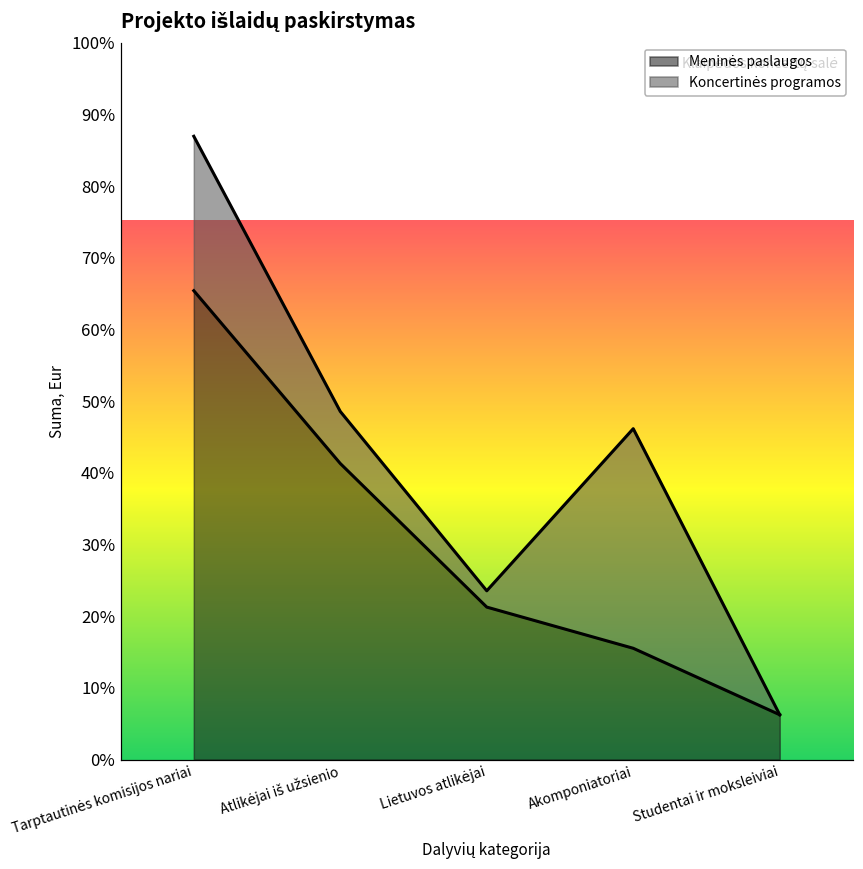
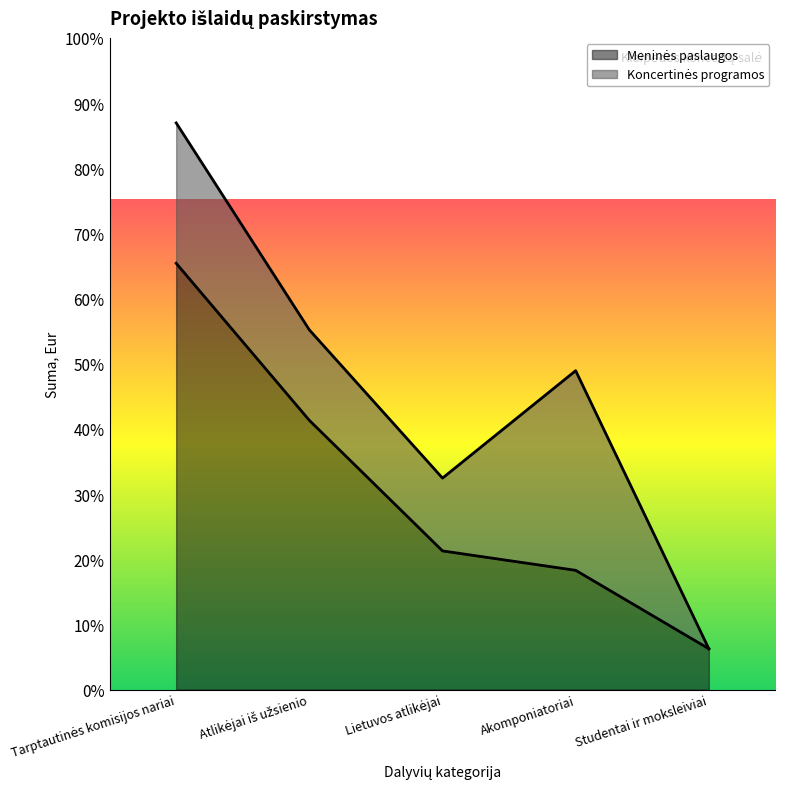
  {
    "Meninės paslaugos": {
      "Tarptautinės komisijos nariai": "65%",
      "Atlikėjai iš užsienio": "41%",
      "Lietuvos atlikėjai": "21%",
-     "Akomponiatoriai": "16%"
+     "Akomponiatoriai": "18%"
    },
    "Koncertinės programos": {
      "Tarptautinės komisijos nariai": "22%",
-     "Atlikėjai iš užsienio": "7%",
-     "Lietuvos atlikėjai": "2%",
+     "Atlikėjai iš užsienio": "14%",
+     "Lietuvos atlikėjai": "11%",
      "Akomponiatoriai": "31%"
    }
  }
